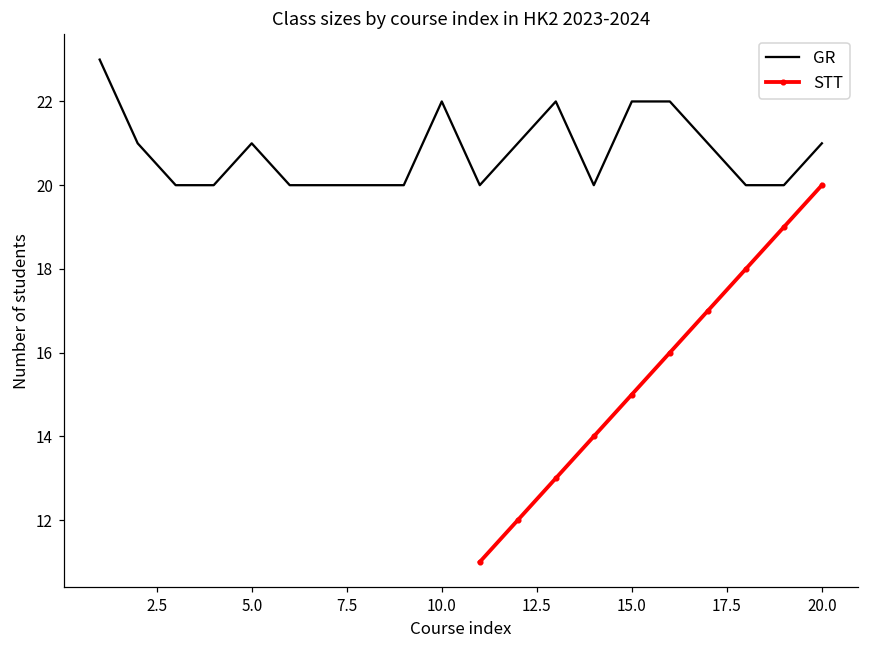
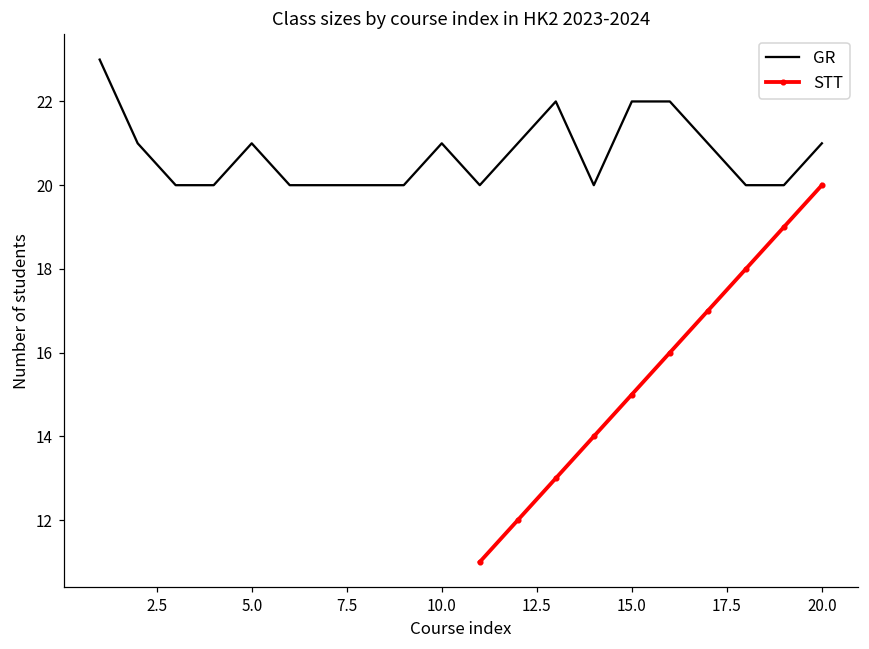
  {
    "GR": {
      "5.0": 21,
-     "10.0": 22,
+     "10.0": 21,
      "15.0": 22,
      "20.0": 21
    },
    "STT": {
      "15.0": 15,
      "20.0": 20
    }
  }
